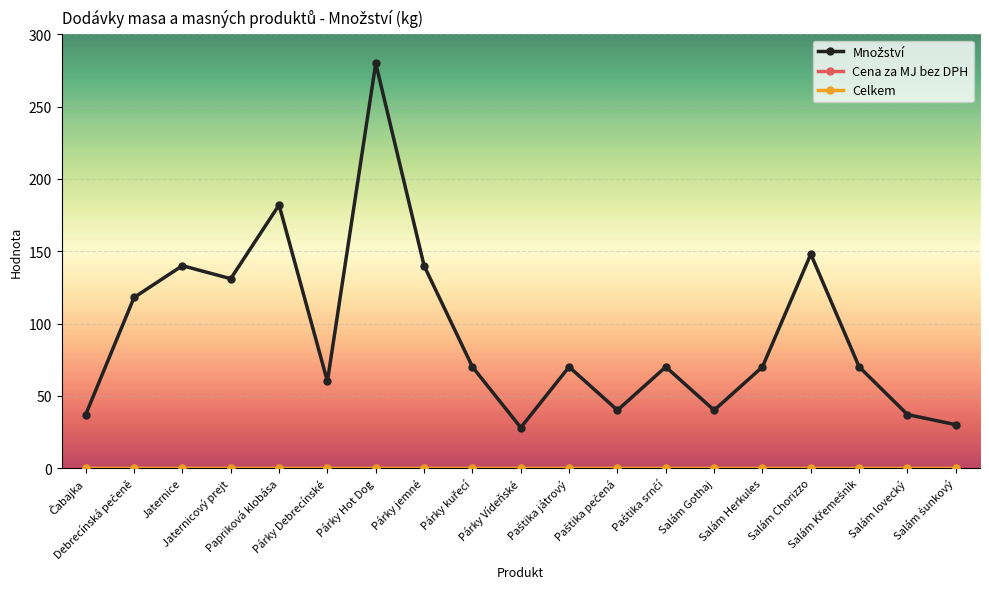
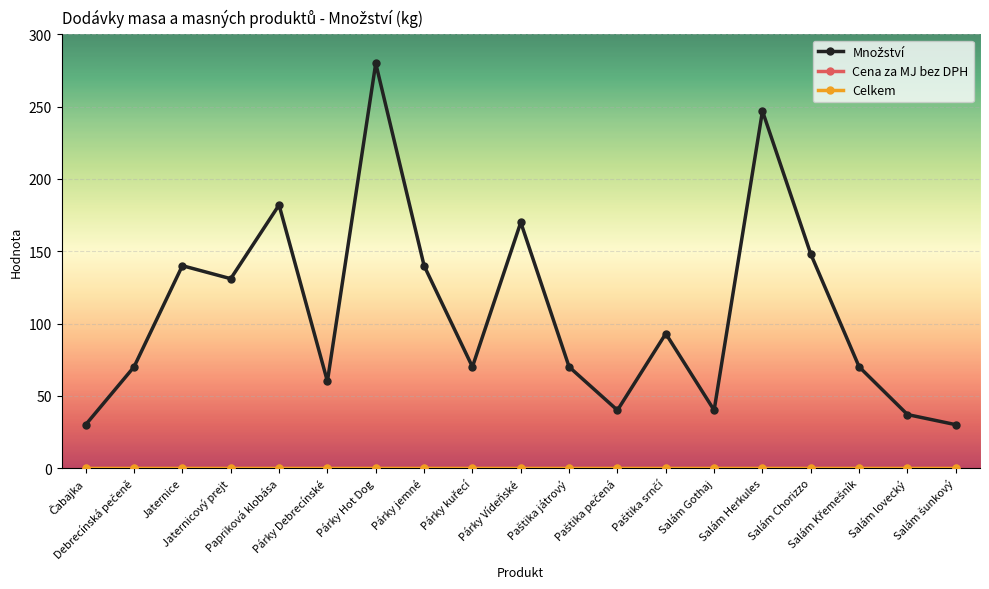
  {
    "Množství": {
-     "Čabajka": 37,
-     "Debrecínská pečeně": 118,
+     "Čabajka": 30,
+     "Debrecínská pečeně": 70,
      "Jaternice": 140,
      "Jaternicový prejt": 131,
      "Papriková klobása": 182,
      "Párky Debrecínské": 60,
      "Párky Hot Dog": 280,
      "Párky jemné": 140,
      "Párky kuřecí": 70,
-     "Párky Vídeňské": 28,
+     "Párky Vídeňské": 170,
      "Paštika játrový": 70,
      "Paštika pečená": 40,
-     "Paštika srnčí": 70,
+     "Paštika srnčí": 93,
      "Salám Gothaj": 40,
-     "Salám Herkules": 70,
+     "Salám Herkules": 247,
      "Salám Chorizzo": 148,
      "Salám Křemešník": 70,
      "Salám lovecký": 37,
      "Salám šunkový": 30
    },
    "Celkem": {
      "Čabajka": 0,
      "Debrecínská pečeně": 0,
      "Jaternice": 0,
      "Jaternicový prejt": 0,
      "Papriková klobása": 0,
      "Párky Debrecínské": 0,
      "Párky Hot Dog": 0,
      "Párky jemné": 0,
      "Párky kuřecí": 0,
      "Párky Vídeňské": 0,
      "Paštika játrový": 0,
      "Paštika pečená": 0,
      "Paštika srnčí": 0,
      "Salám Gothaj": 0,
      "Salám Herkules": 0,
      "Salám Chorizzo": 0,
      "Salám Křemešník": 0,
      "Salám lovecký": 0,
      "Salám šunkový": 0
    }
  }
